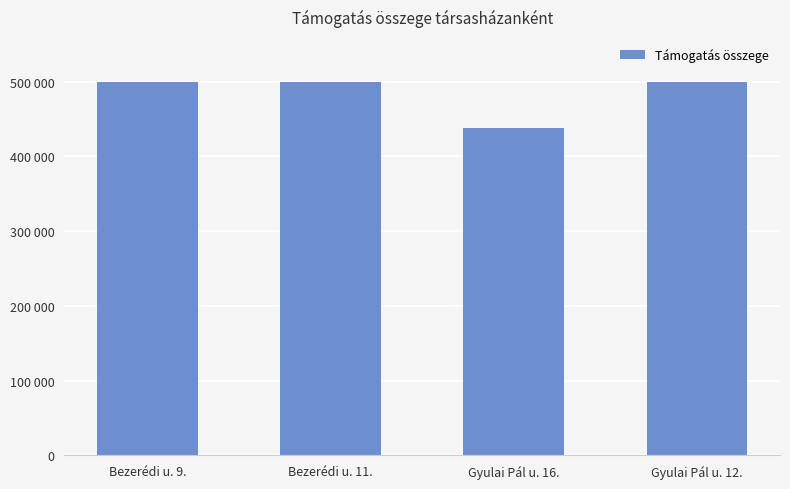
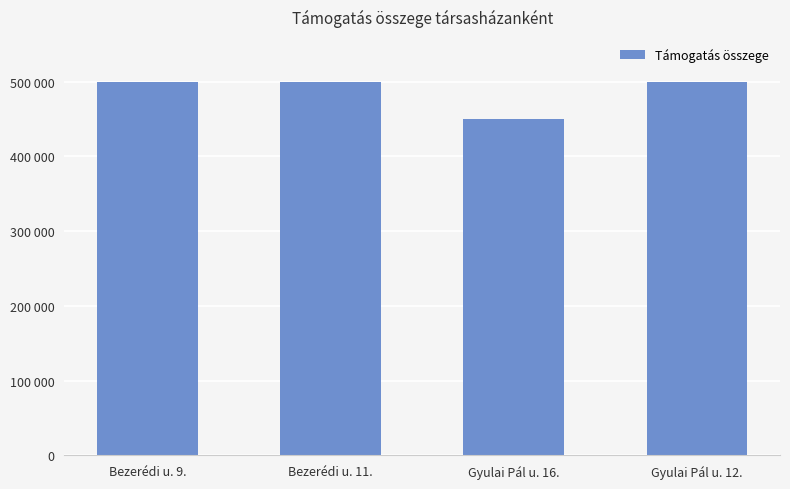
  {
    "Bezerédi u. 9.": 500000,
    "Bezerédi u. 11.": 500000,
-   "Gyulai Pál u. 16.": 440000,
+   "Gyulai Pál u. 16.": 450000,
    "Gyulai Pál u. 12.": 500000
  }
